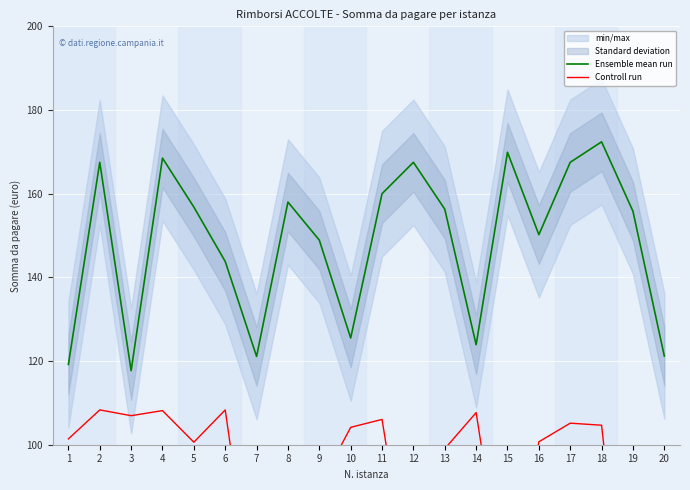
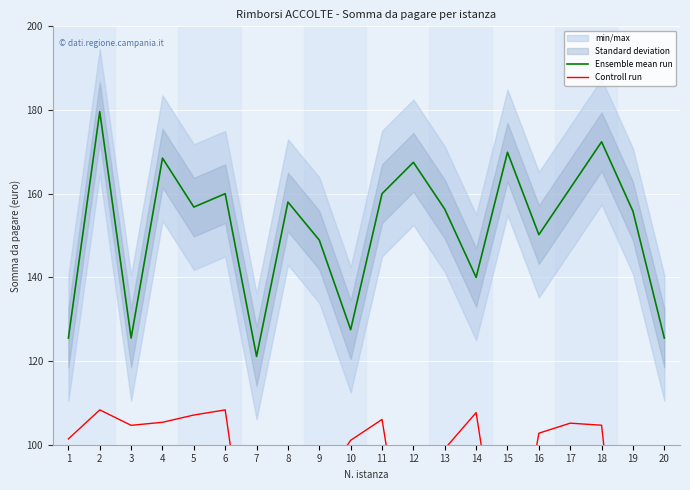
  {
    "Ensemble mean run": {
-     "1": 119,
-     "2": 168,
-     "3": 118,
+     "1": 126,
+     "2": 180,
+     "3": 126,
      "4": 169,
      "5": 157,
-     "6": 144,
+     "6": 160,
      "7": 121,
      "8": 158,
      "9": 149,
-     "10": 126,
+     "10": 128,
      "11": 160,
      "12": 168,
      "13": 156,
-     "14": 124,
+     "14": 140,
      "15": 170,
      "16": 150,
-     "17": 168,
+     "17": 161,
      "18": 172,
      "19": 156,
-     "20": 121
+     "20": 126
    },
    "Controll run": {
      "1": 101,
      "2": 108,
-     "3": 107,
-     "4": 108,
-     "5": 101,
+     "3": 105,
+     "4": 105,
+     "5": 107,
      "6": 108,
-     "10": 104,
+     "10": 101,
      "11": 106,
      "14": 108,
-     "16": 101,
+     "16": 103,
      "17": 105,
      "18": 105
    }
  }
